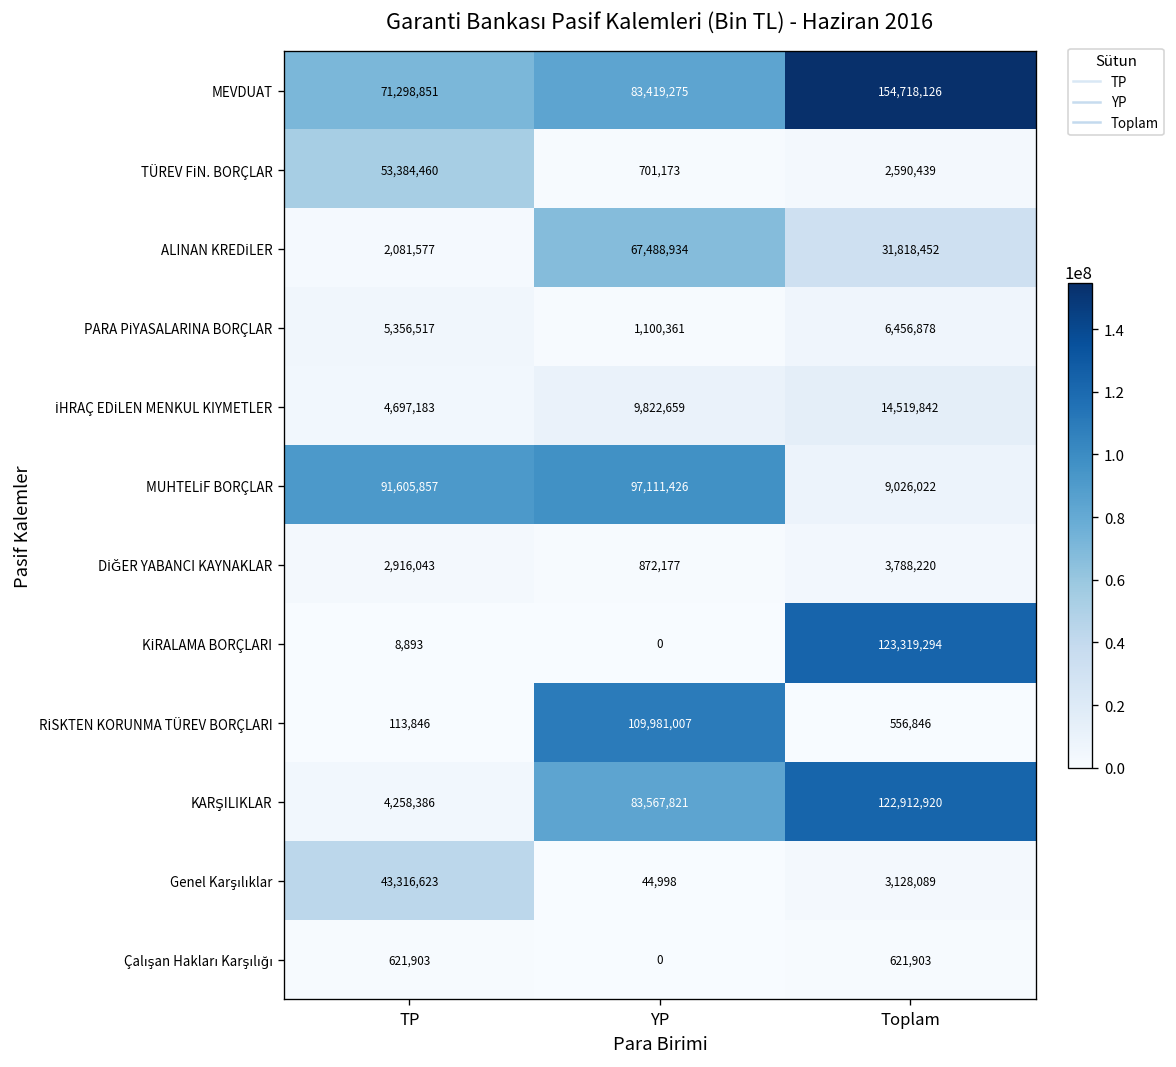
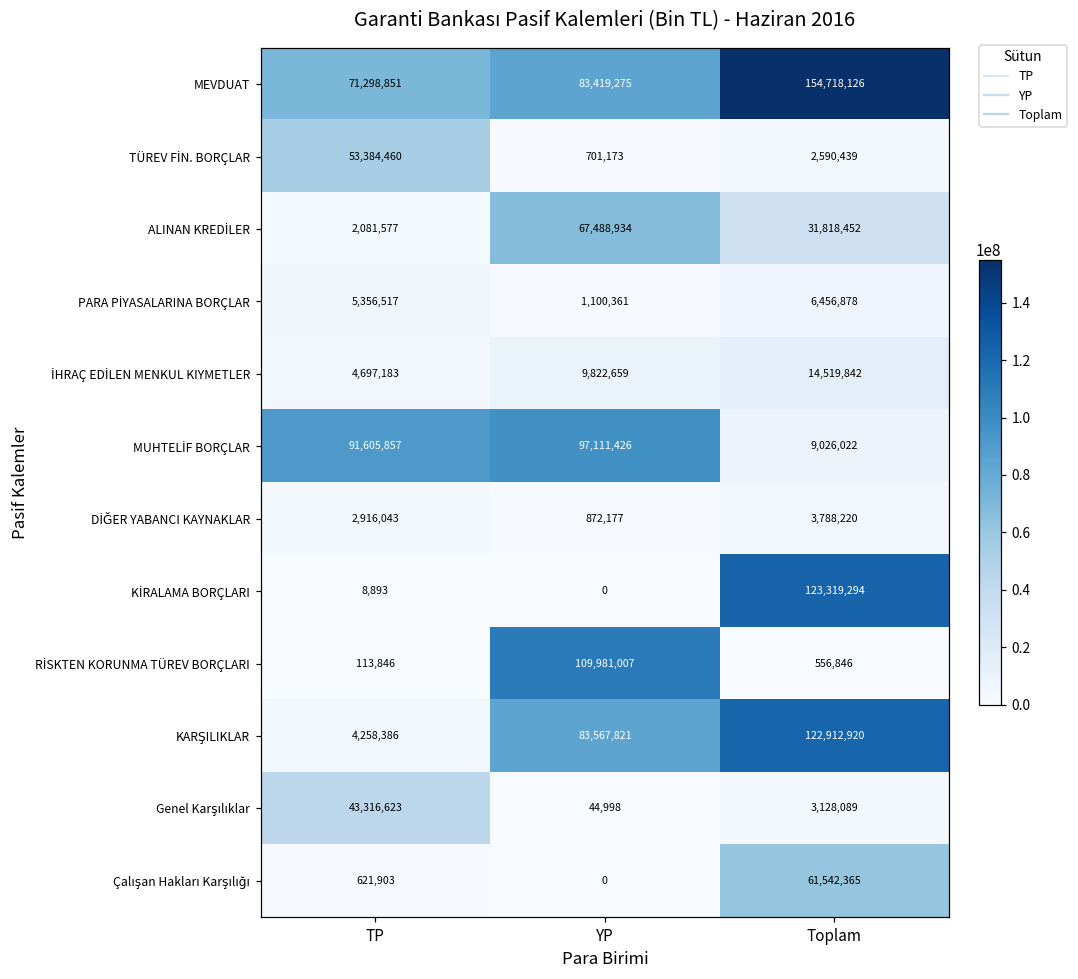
  {
    "MEVDUAT": {
      "TP": "71,298,851",
      "YP": "83,419,275",
      "Toplam": "154,718,126"
    },
    "TÜREV FİN. BORÇLAR": {
      "TP": "53,384,460",
      "YP": "701,173",
      "Toplam": "2,590,439"
    },
    "ALINAN KREDİLER": {
      "TP": "2,081,577",
      "YP": "67,488,934",
      "Toplam": "31,818,452"
    },
    "PARA PİYASALARINA BORÇLAR": {
      "TP": "5,356,517",
      "YP": "1,100,361",
      "Toplam": "6,456,878"
    },
    "İHRAÇ EDİLEN MENKUL KIYMETLER": {
      "TP": "4,697,183",
      "YP": "9,822,659",
      "Toplam": "14,519,842"
    },
    "MUHTELİF BORÇLAR": {
      "TP": "91,605,857",
      "YP": "97,111,426",
      "Toplam": "9,026,022"
    },
    "DİĞER YABANCI KAYNAKLAR": {
      "TP": "2,916,043",
      "YP": "872,177",
      "Toplam": "3,788,220"
    },
    "KİRALAMA BORÇLARI": {
      "TP": "8,893",
      "YP": "0",
      "Toplam": "123,319,294"
    },
    "RİSKTEN KORUNMA TÜREV BORÇLARI": {
      "TP": "113,846",
      "YP": "109,981,007",
      "Toplam": "556,846"
    },
    "KARŞILIKLAR": {
      "TP": "4,258,386",
      "YP": "83,567,821",
      "Toplam": "122,912,920"
    },
    "Genel Karşılıklar": {
      "TP": "43,316,623",
      "YP": "44,998",
      "Toplam": "3,128,089"
    },
    "Çalışan Hakları Karşılığı": {
      "TP": "621,903",
      "YP": "0",
-     "Toplam": "621,903"
+     "Toplam": "61,542,365"
    }
  }
